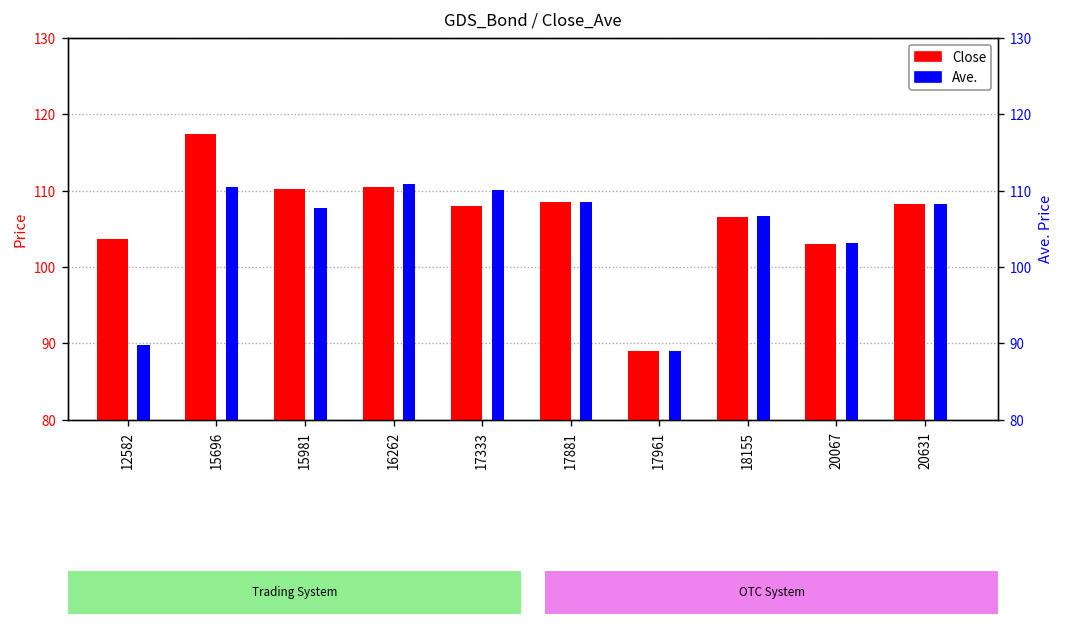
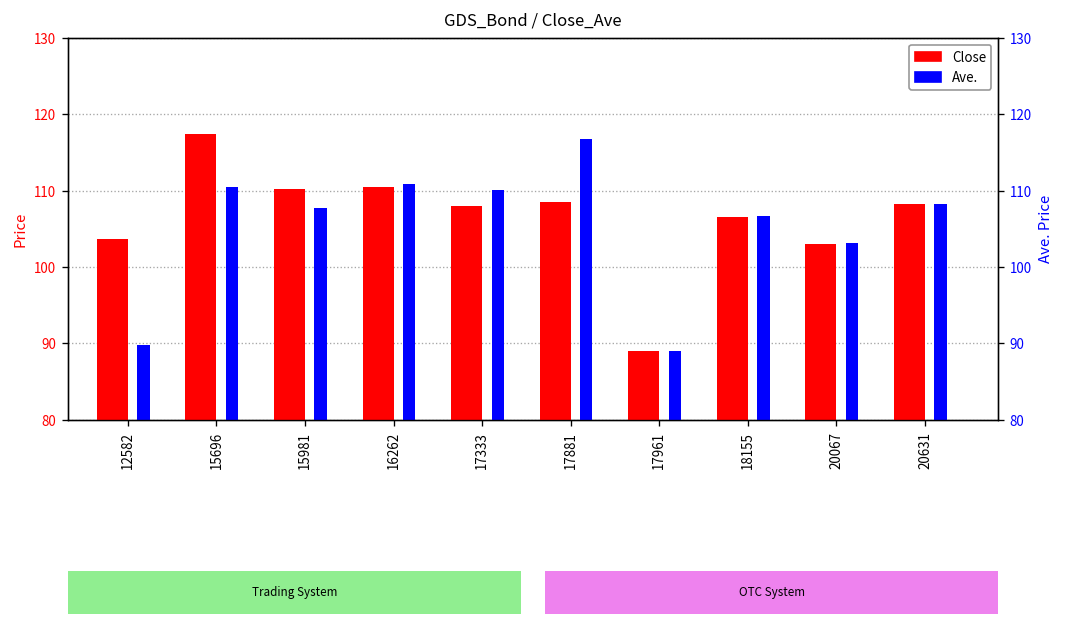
  {
    "Close": {
      "12582": 104,
      "15696": 117,
      "15981": 110,
      "16262": 111,
      "17333": 108,
      "17881": 109,
      "17961": 89,
      "18155": 107,
      "20067": 103,
      "20631": 108
    },
    "Ave.": {
      "12582": 90,
      "15696": 110,
      "15981": 108,
      "16262": 111,
      "17333": 110,
-     "17881": 109,
+     "17881": 117,
      "17961": 89,
      "18155": 107,
      "20067": 103,
      "20631": 108
    }
  }
